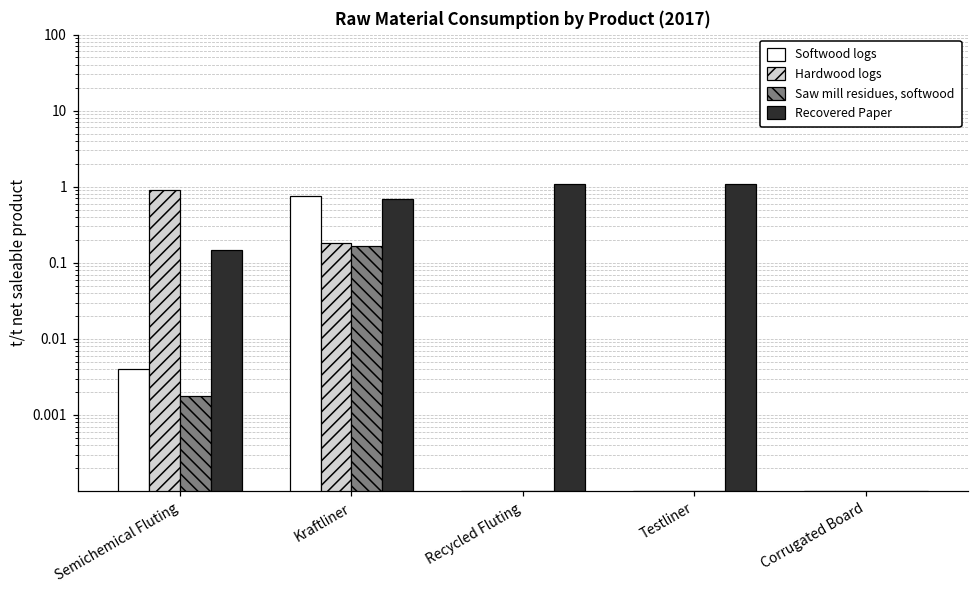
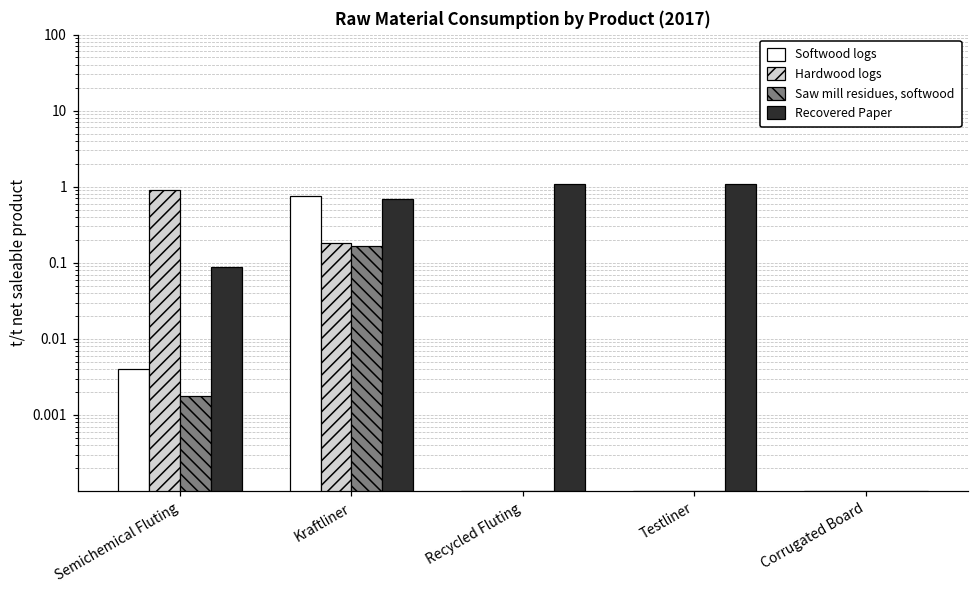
  {
    "Softwood logs": {
      "Semichemical Fluting": 0.004,
      "Kraftliner": 0.8,
      "Recycled Fluting": 0.00010,
      "Testliner": 0.00010,
      "Corrugated Board": 0.00010
    },
    "Hardwood logs": {
      "Semichemical Fluting": 0.9,
      "Kraftliner": 0.18,
      "Recycled Fluting": 0.00010,
      "Testliner": 0.00010,
      "Corrugated Board": 0.00010
    },
    "Saw mill residues, softwood": {
      "Semichemical Fluting": 0.0017,
      "Kraftliner": 0.17,
      "Recycled Fluting": 0.00010,
      "Testliner": 0.00010,
      "Corrugated Board": 0.00010
    },
    "Recovered Paper": {
-     "Semichemical Fluting": 0.15,
+     "Semichemical Fluting": 0.09,
      "Kraftliner": 0.7,
      "Recycled Fluting": 1.1,
      "Testliner": 1.1,
      "Corrugated Board": 0.00010
    }
  }
